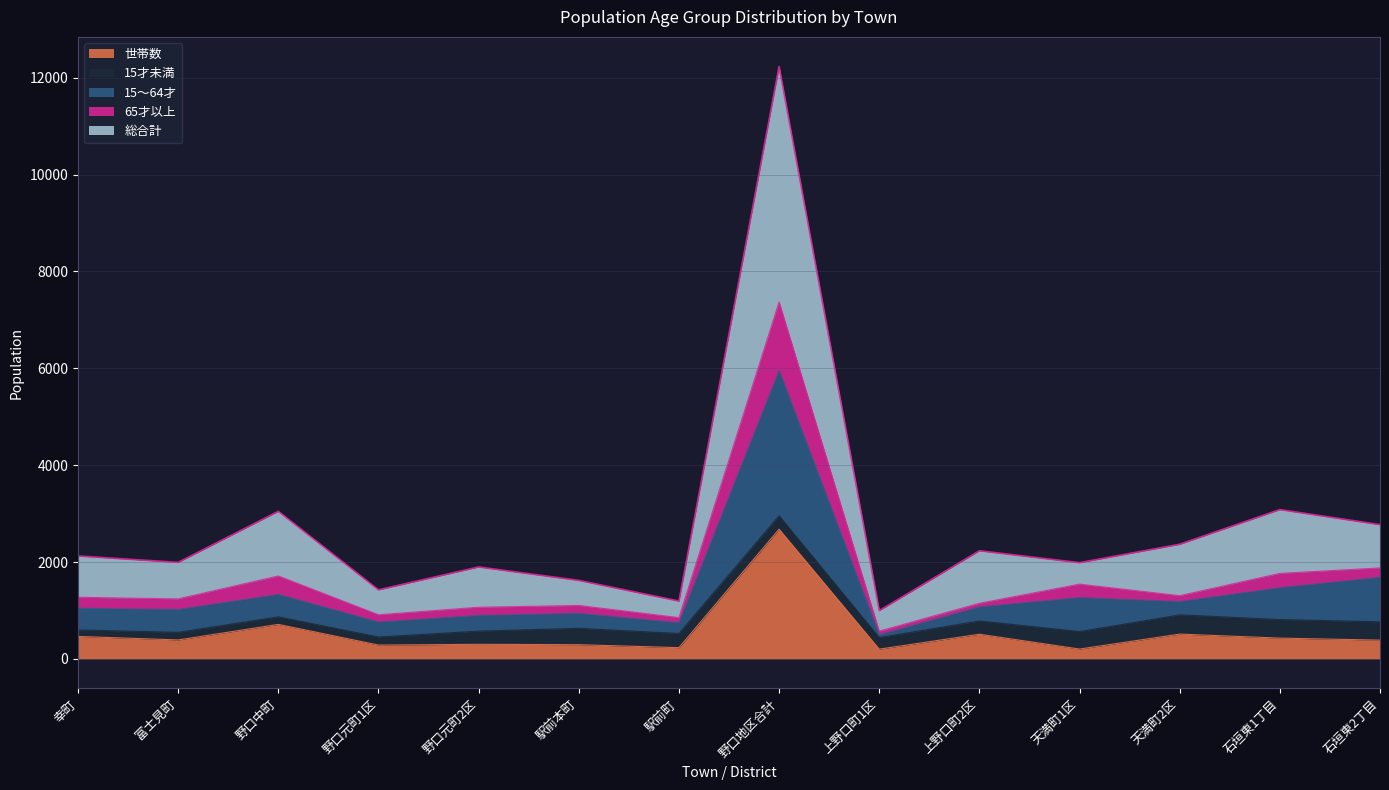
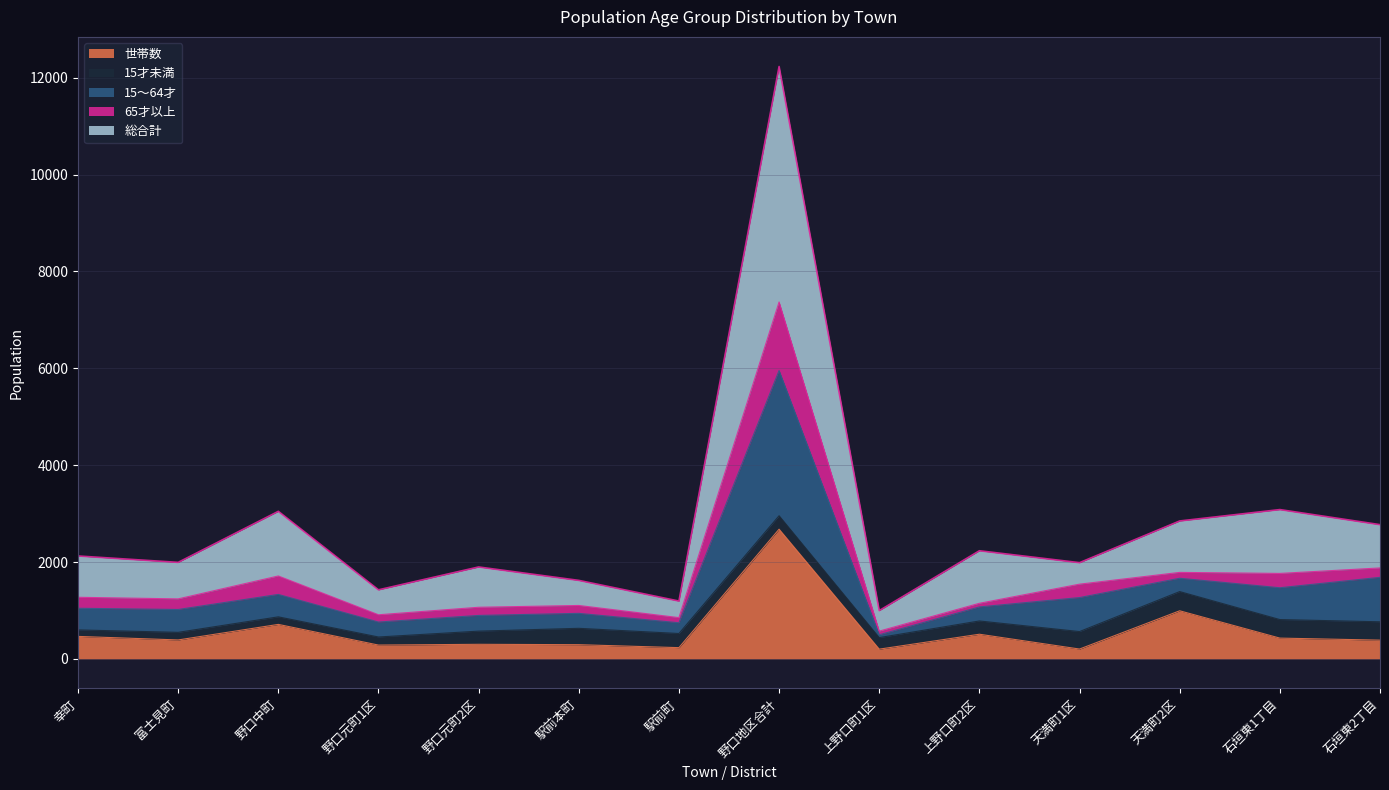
  {
    "世帯数": {
      "幸町": 500,
      "富士見町": 400,
      "野口中町": 700,
      "野口元町1区": 300,
      "野口元町2区": 300,
      "駅前本町": 300,
      "駅前町": 200,
      "野口地区合計": 2700,
      "上野口町1区": 200,
      "上野口町2区": 500,
      "天満町1区": 200,
-     "天満町2区": 500,
+     "天満町2区": 1000,
      "石垣東1丁目": 400,
      "石垣東2丁目": 400
    },
    "15才未満": {
      "幸町": 100,
      "富士見町": 200,
      "野口中町": 200,
      "野口元町1区": 200,
      "野口元町2区": 300,
      "駅前本町": 300,
      "駅前町": 300,
      "野口地区合計": 300,
      "上野口町1区": 200,
      "上野口町2区": 300,
      "天満町1区": 400,
      "天満町2区": 400,
      "石垣東1丁目": 400,
      "石垣東2丁目": 400
    },
    "15～64才": {
      "幸町": 400,
      "富士見町": 500,
      "野口中町": 500,
      "野口元町1区": 300,
      "野口元町2区": 300,
      "駅前本町": 300,
      "駅前町": 200,
      "野口地区合計": 3000,
      "上野口町1区": 100,
      "上野口町2区": 300,
      "天満町1区": 700,
      "天満町2区": 300,
      "石垣東1丁目": 700,
      "石垣東2丁目": 900
    },
    "65才以上": {
      "幸町": 200,
      "富士見町": 200,
      "野口中町": 400,
      "野口元町1区": 200,
      "野口元町2区": 200,
      "駅前本町": 200,
      "駅前町": 100,
      "野口地区合計": 1400,
      "上野口町1区": 100,
      "上野口町2区": 100,
      "天満町1区": 300,
      "天満町2区": 100,
      "石垣東1丁目": 300,
      "石垣東2丁目": 200
    },
    "総合計": {
      "幸町": 900,
      "富士見町": 800,
      "野口中町": 1300,
      "野口元町1区": 500,
      "野口元町2区": 800,
      "駅前本町": 500,
      "駅前町": 300,
      "野口地区合計": 4900,
      "上野口町1区": 400,
      "上野口町2区": 1100,
      "天満町1区": 400,
      "天満町2区": 1100,
      "石垣東1丁目": 1300,
      "石垣東2丁目": 900
    }
  }
